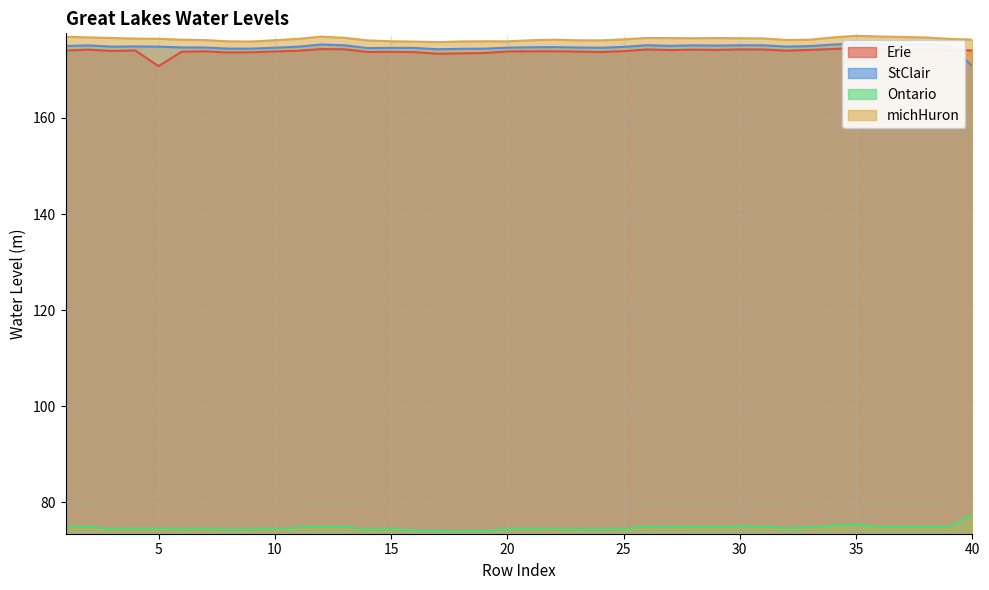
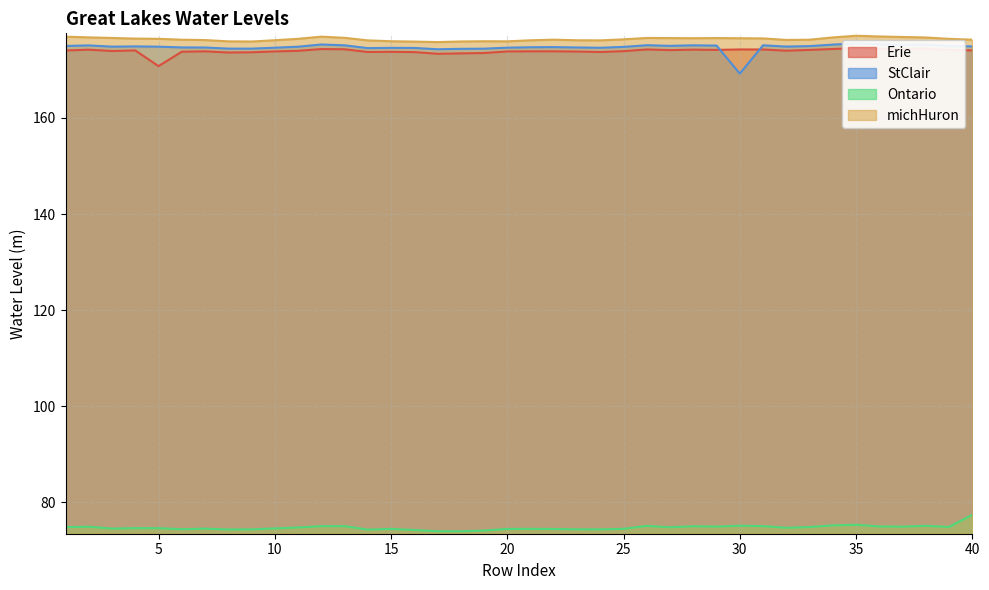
  {
    "Erie": {
      "5": 171,
      "10": 174,
      "15": 174,
      "20": 174,
      "25": 174,
      "30": 174,
      "40": 174
    },
    "StClair": {
      "5": 175,
      "10": 175,
      "15": 175,
      "20": 175,
      "25": 175,
-     "30": 175,
-     "40": 171
+     "30": 169,
+     "40": 175
    },
    "Ontario": {
      "5": 75,
      "10": 75,
      "15": 75,
      "20": 74,
      "25": 75,
      "30": 75,
      "35": 75,
      "40": 77
    },
    "michHuron": {
      "5": 176,
      "10": 176,
      "15": 176,
      "20": 176,
      "25": 176,
      "30": 177,
      "35": 177,
      "40": 176
    }
  }
